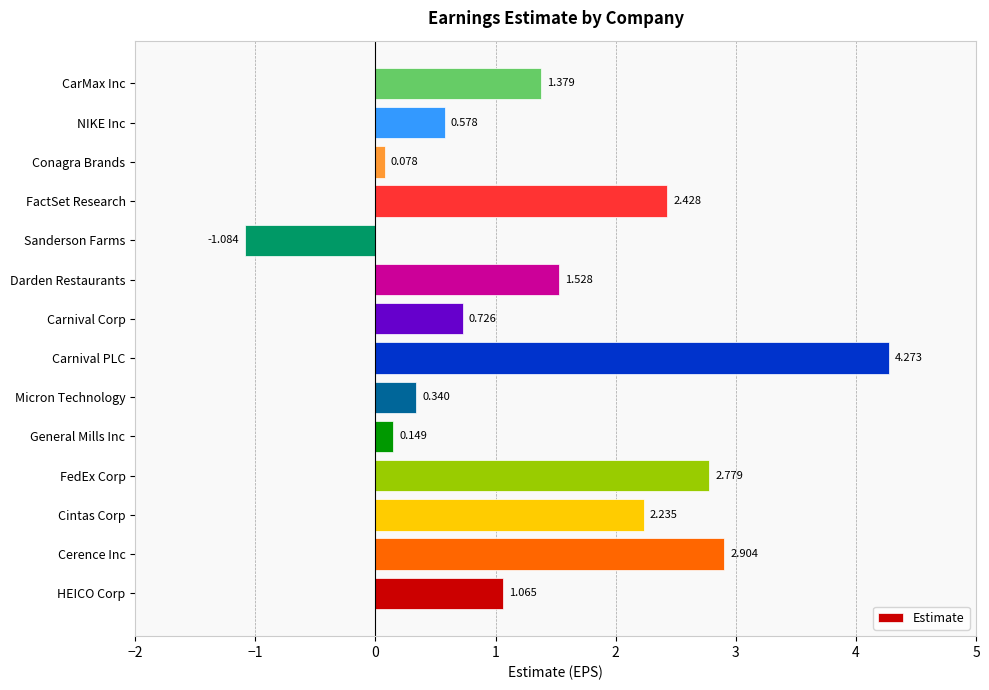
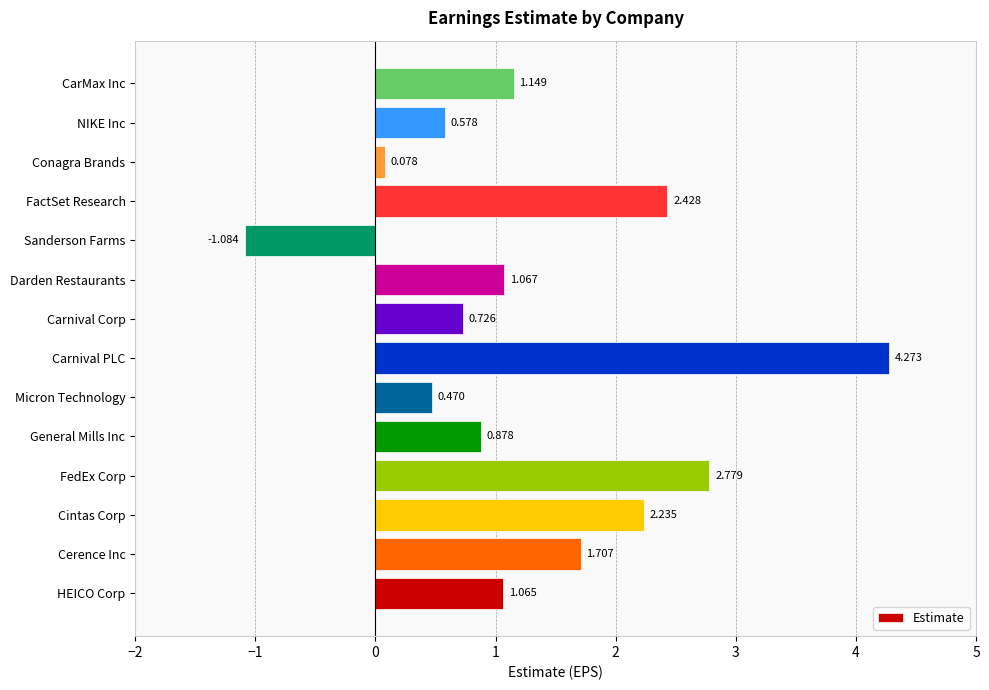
  {
-   "CarMax Inc": 1.379,
+   "CarMax Inc": 1.149,
    "NIKE Inc": 0.578,
    "Conagra Brands": 0.078,
    "FactSet Research": 2.428,
    "Sanderson Farms": -1.084,
-   "Darden Restaurants": 1.528,
+   "Darden Restaurants": 1.067,
    "Carnival Corp": 0.726,
    "Carnival PLC": 4.273,
-   "Micron Technology": 0.340,
-   "General Mills Inc": 0.149,
+   "Micron Technology": 0.470,
+   "General Mills Inc": 0.878,
    "FedEx Corp": 2.779,
    "Cintas Corp": 2.235,
-   "Cerence Inc": 2.904,
+   "Cerence Inc": 1.707,
    "HEICO Corp": 1.065
  }
